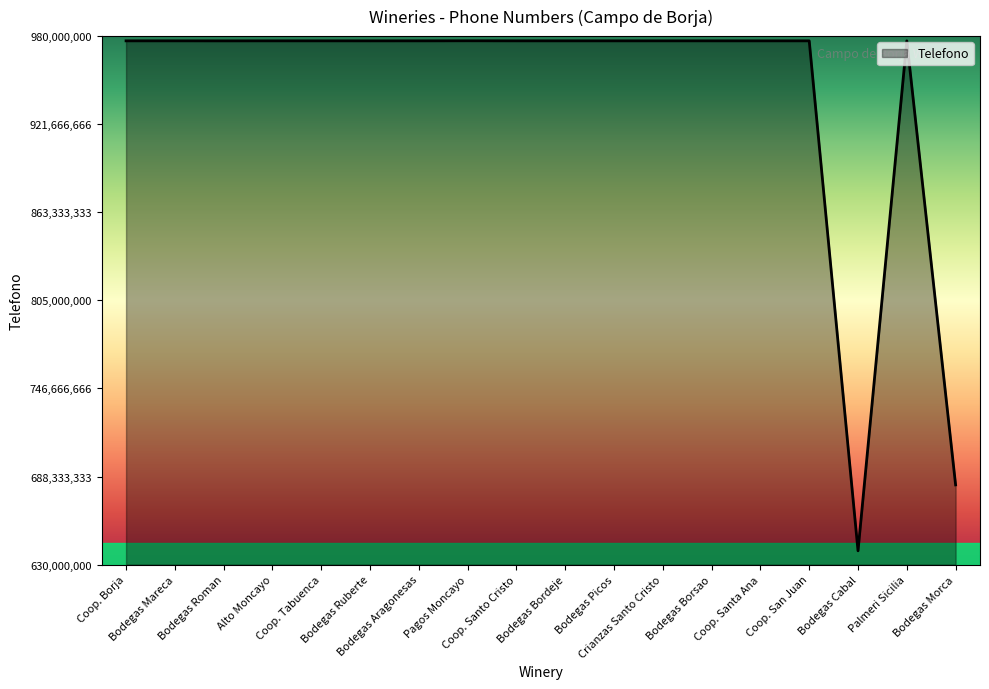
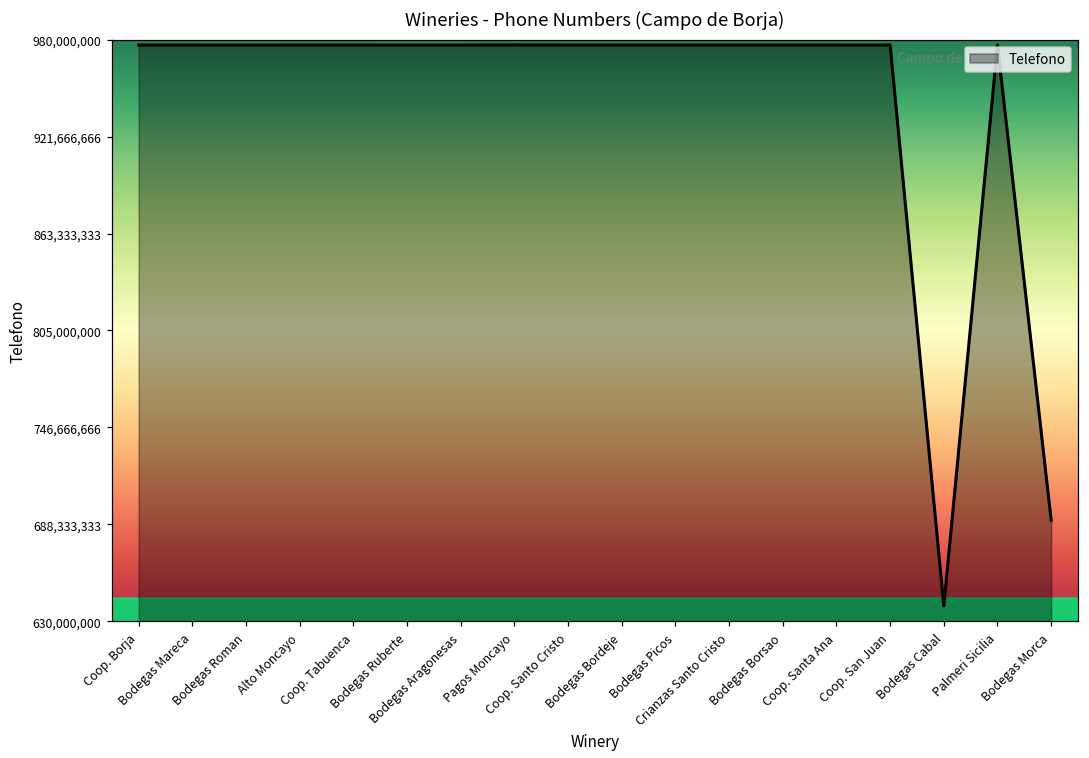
  {
    "Coop. Borja": "977,000,000",
    "Bodegas Mareca": "977,000,000",
    "Bodegas Roman": "977,000,000",
    "Alto Moncayo": "977,000,000",
    "Coop. Tabuenca": "977,000,000",
    "Bodegas Ruberte": "977,000,000",
    "Bodegas Aragonesas": "977,000,000",
    "Pagos Moncayo": "977,000,000",
    "Coop. Santo Cristo": "977,000,000",
    "Bodegas Bordeje": "977,000,000",
    "Bodegas Picos": "977,000,000",
    "Crianzas Santo Cristo": "977,000,000",
    "Bodegas Borsao": "977,000,000",
    "Coop. Santa Ana": "977,000,000",
    "Coop. San Juan": "977,000,000",
    "Palmeri Sicilia": "977,000,000",
-   "Bodegas Morca": "683,000,000"
+   "Bodegas Morca": "691,000,000"
  }
